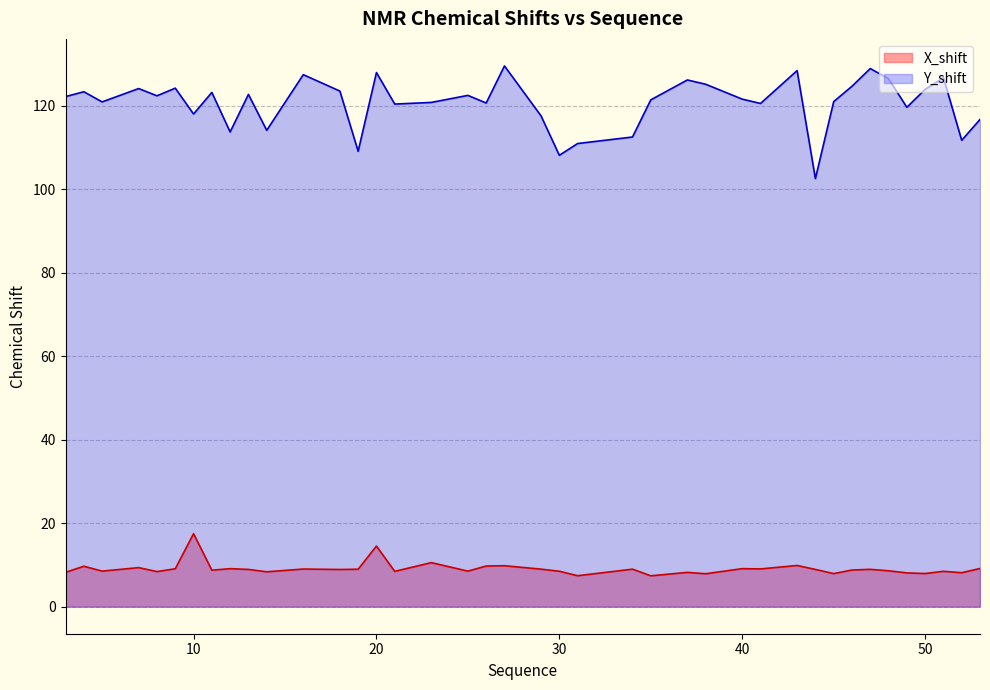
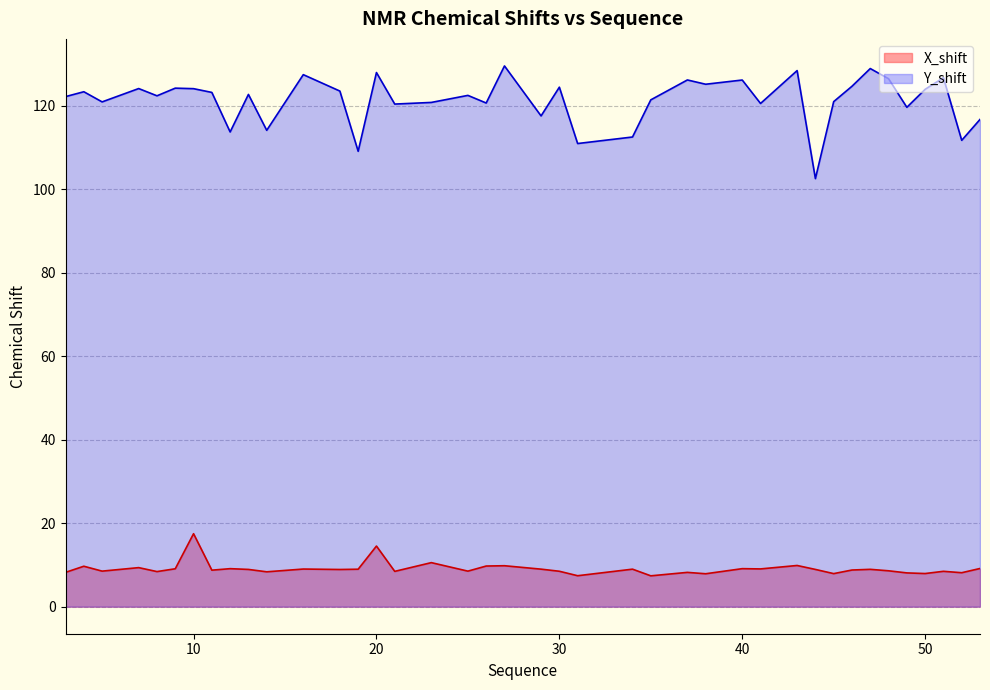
  {
    "X_shift": {
      "10": 17,
      "20": 15,
      "30": 8,
      "40": 9,
      "50": 8
    },
    "Y_shift": {
-     "10": 118,
+     "10": 124,
      "20": 128,
-     "30": 108,
-     "40": 122
+     "30": 124,
+     "40": 126
    }
  }
